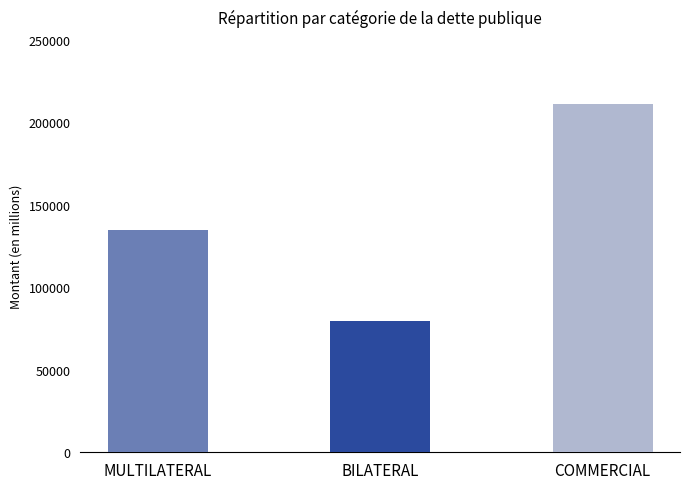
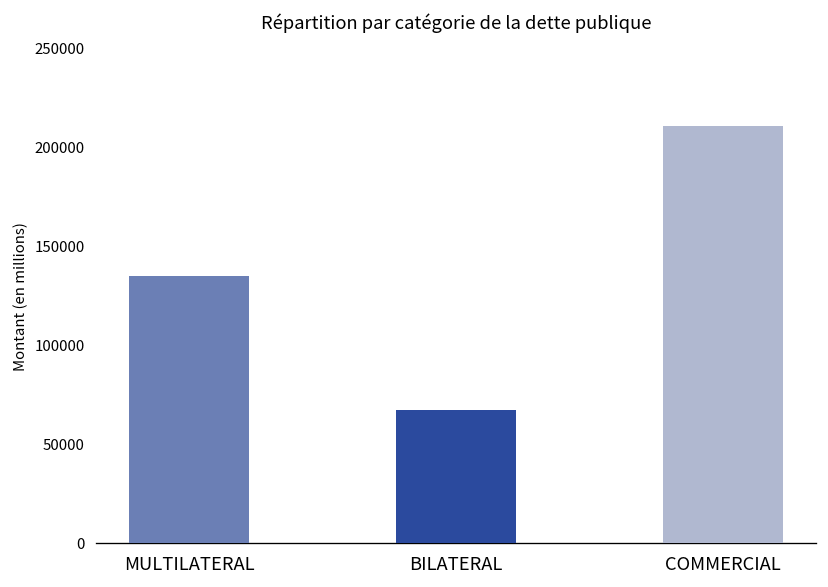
  {
    "MULTILATERAL": 135000,
-   "BILATERAL": 79000,
+   "BILATERAL": 67000,
    "COMMERCIAL": 211000
  }
